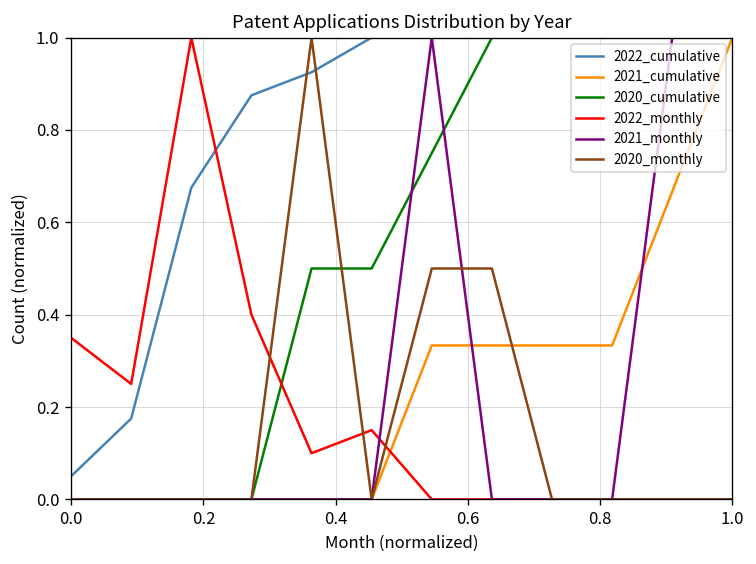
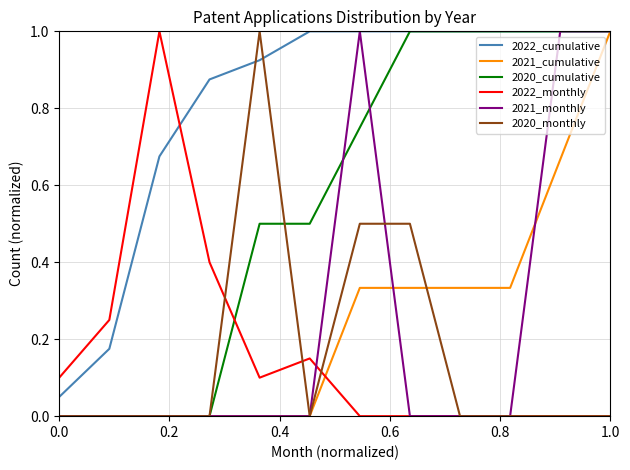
  {
    "2022_cumulative": {
      "0.0": 0.05
    },
    "2022_monthly": {
-     "0.0": 0.35
+     "0.0": 0.10
    }
  }
